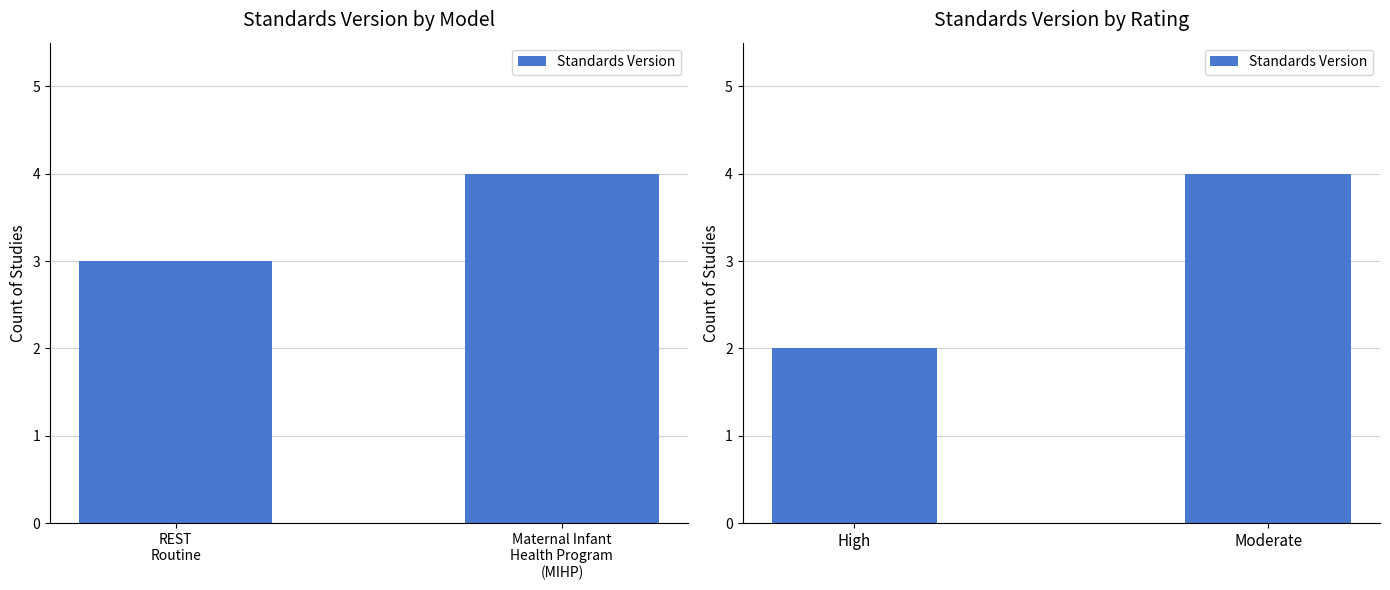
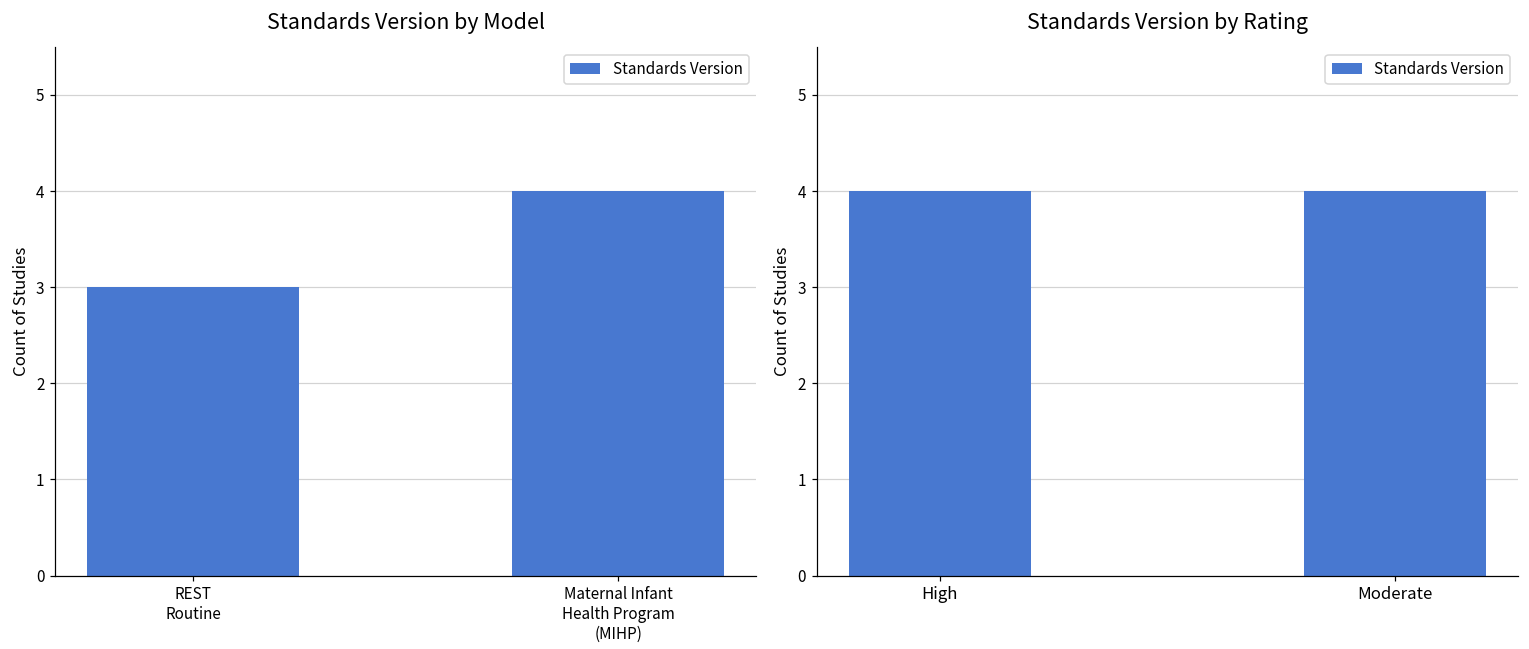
  {
    "Standards Version by Model": {
      "REST Routine": 3.0,
      "Maternal Infant Health Program (MIHP)": 4.0
    },
    "Standards Version by Rating": {
-     "High": 2,
+     "High": 4,
      "Moderate": 4
    }
  }
